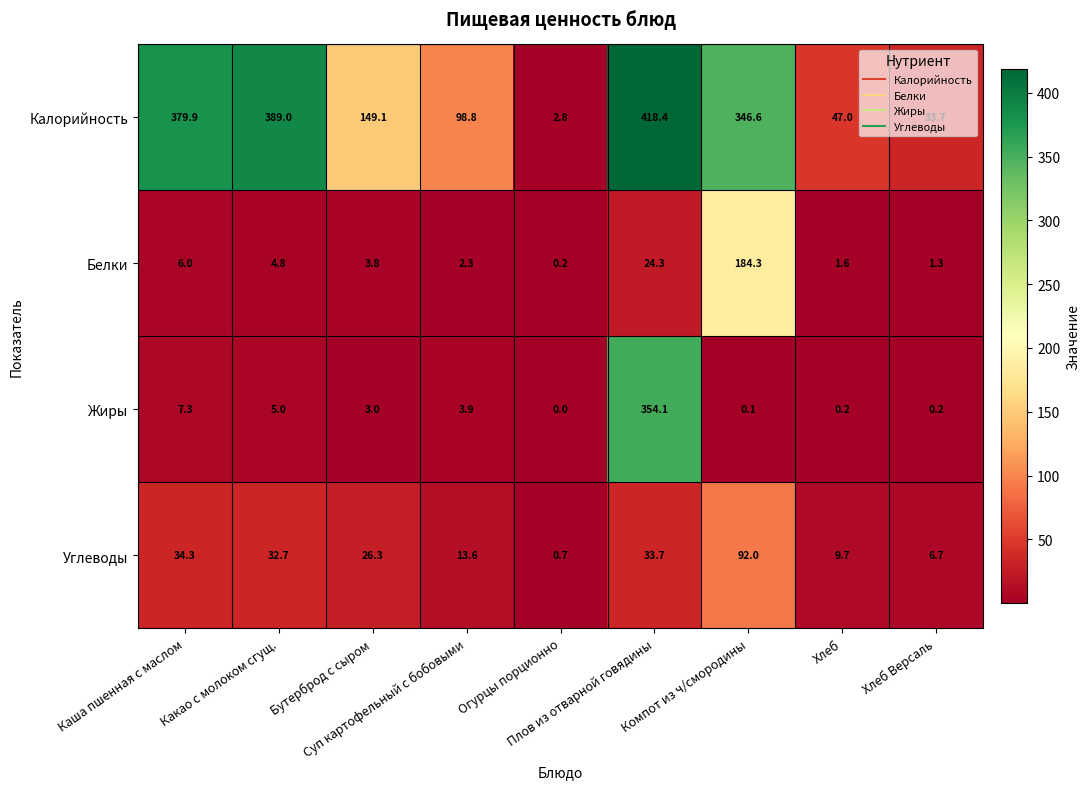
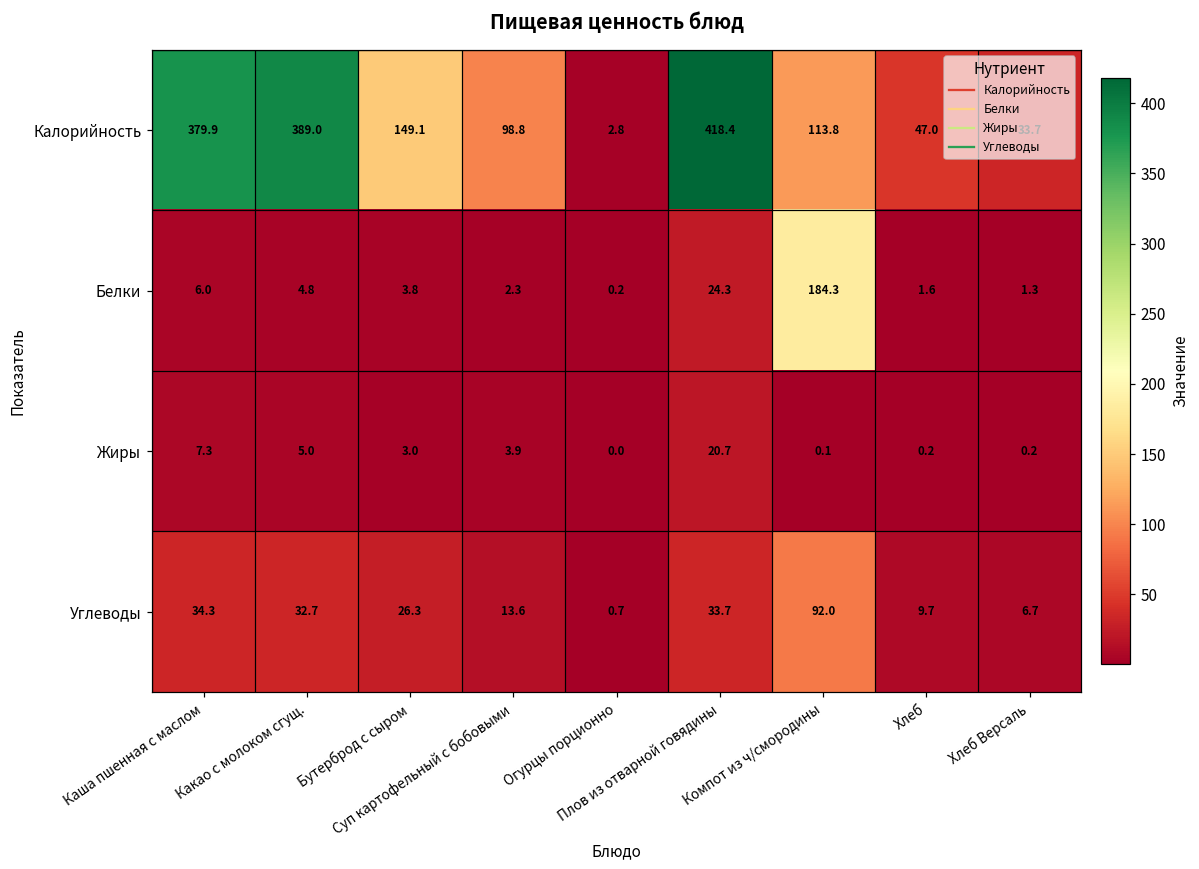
  {
    "Калорийность": {
      "Каша пшенная с маслом": 379.9,
      "Какао с молоком сгущ.": 389.0,
      "Бутерброд с сыром": 149.1,
      "Суп картофельный с бобовыми": 98.8,
      "Огурцы порционно": 2.8,
      "Плов из отварной говядины": 418.4,
-     "Компот из ч/смородины": 346.6,
+     "Компот из ч/смородины": 113.8,
      "Хлеб": 47.0
    },
    "Белки": {
      "Каша пшенная с маслом": 6.0,
      "Какао с молоком сгущ.": 4.8,
      "Бутерброд с сыром": 3.8,
      "Суп картофельный с бобовыми": 2.3,
      "Огурцы порционно": 0.2,
      "Плов из отварной говядины": 24.3,
      "Компот из ч/смородины": 184.3,
      "Хлеб": 1.6,
      "Хлеб Версаль": 1.3
    },
    "Жиры": {
      "Каша пшенная с маслом": 7.3,
      "Какао с молоком сгущ.": 5.0,
      "Бутерброд с сыром": 3.0,
      "Суп картофельный с бобовыми": 3.9,
      "Огурцы порционно": 0.0,
-     "Плов из отварной говядины": 354.1,
+     "Плов из отварной говядины": 20.7,
      "Компот из ч/смородины": 0.1,
      "Хлеб": 0.2,
      "Хлеб Версаль": 0.2
    },
    "Углеводы": {
      "Каша пшенная с маслом": 34.3,
      "Какао с молоком сгущ.": 32.7,
      "Бутерброд с сыром": 26.3,
      "Суп картофельный с бобовыми": 13.6,
      "Огурцы порционно": 0.7,
      "Плов из отварной говядины": 33.7,
      "Компот из ч/смородины": 92.0,
      "Хлеб": 9.7,
      "Хлеб Версаль": 6.7
    }
  }
